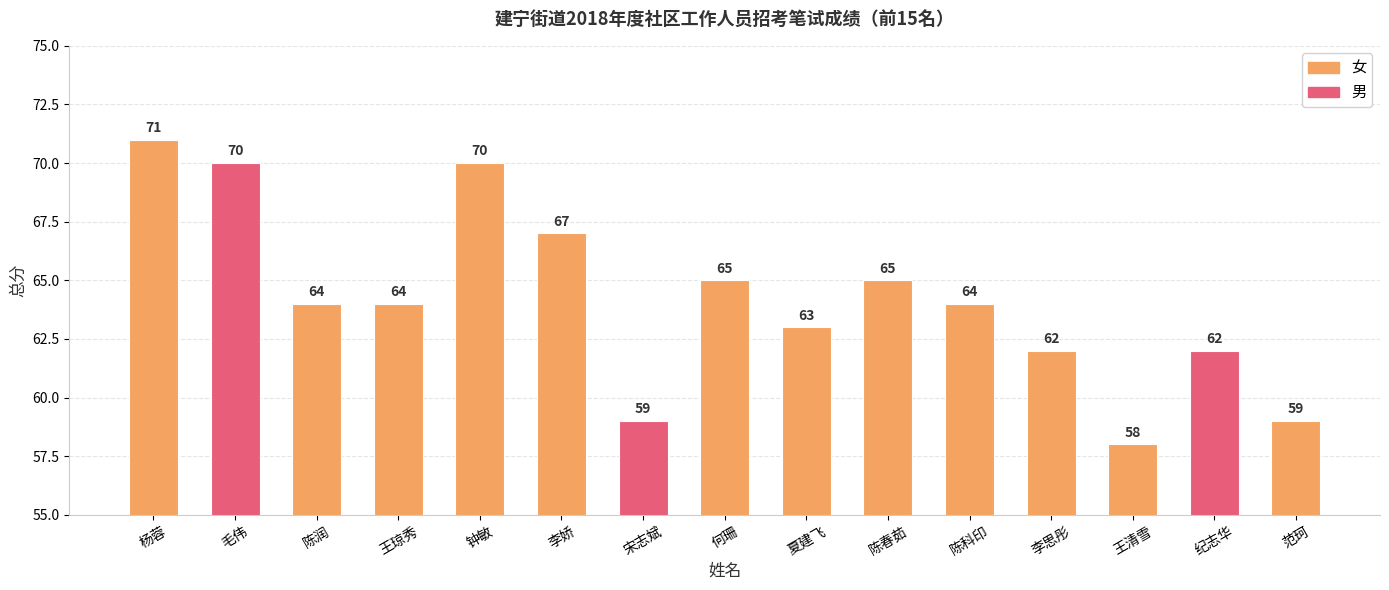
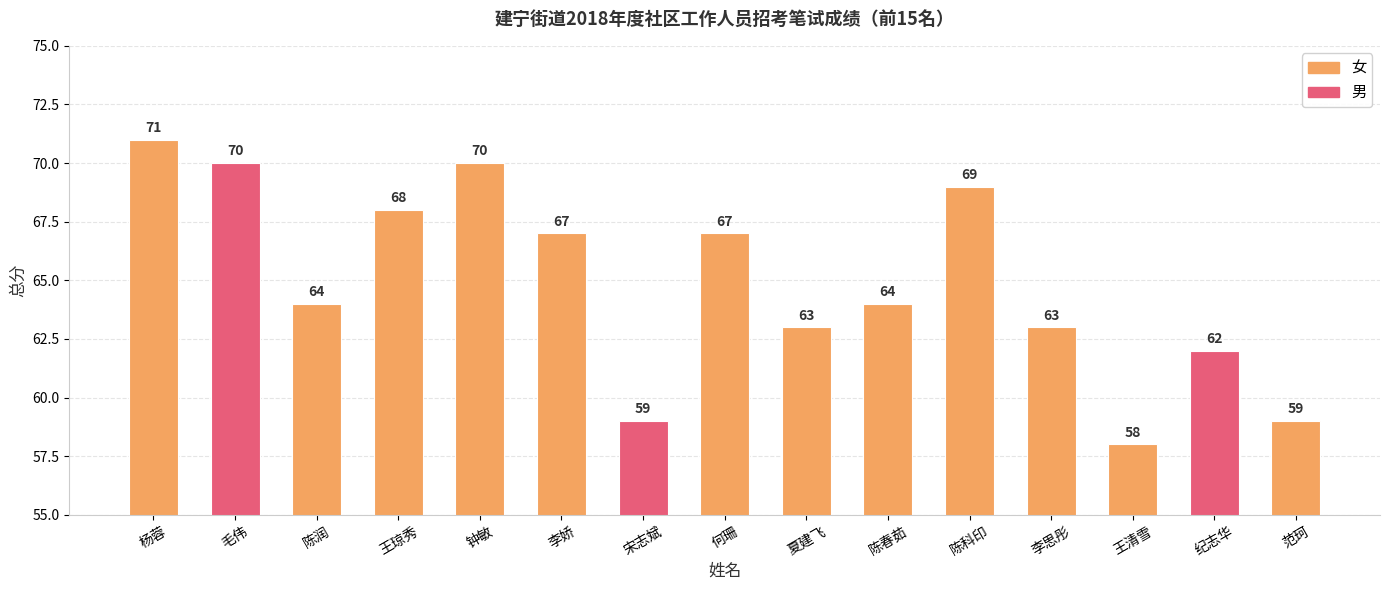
  {
    "杨蓉": 71,
    "毛伟": 70,
    "陈润": 64,
-   "王琼秀": 64,
+   "王琼秀": 68,
    "钟敏": 70,
    "李娇": 67,
    "宋志斌": 59,
-   "何珊": 65,
+   "何珊": 67,
    "夏建飞": 63,
-   "陈春茹": 65,
-   "陈科印": 64,
-   "李思彤": 62,
+   "陈春茹": 64,
+   "陈科印": 69,
+   "李思彤": 63,
    "王清雪": 58,
    "纪志华": 62,
    "范珂": 59
  }
